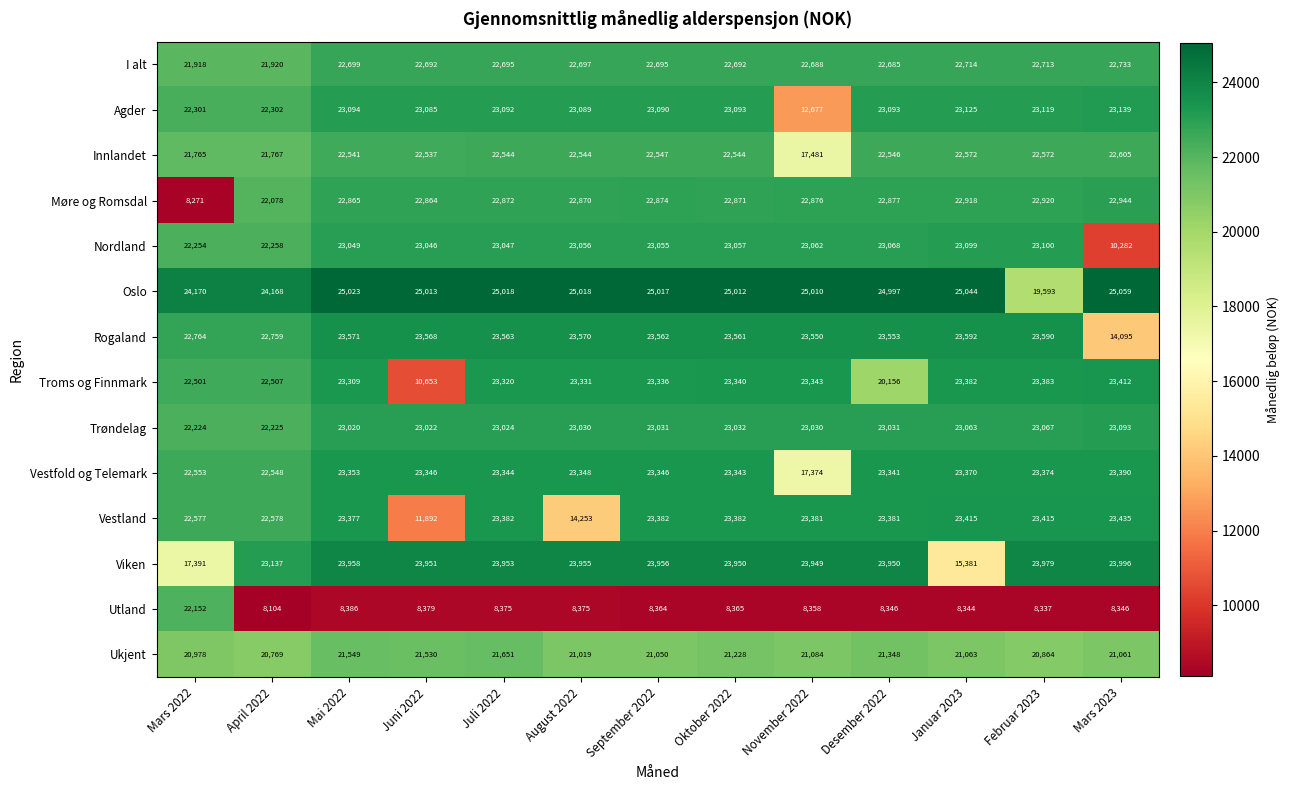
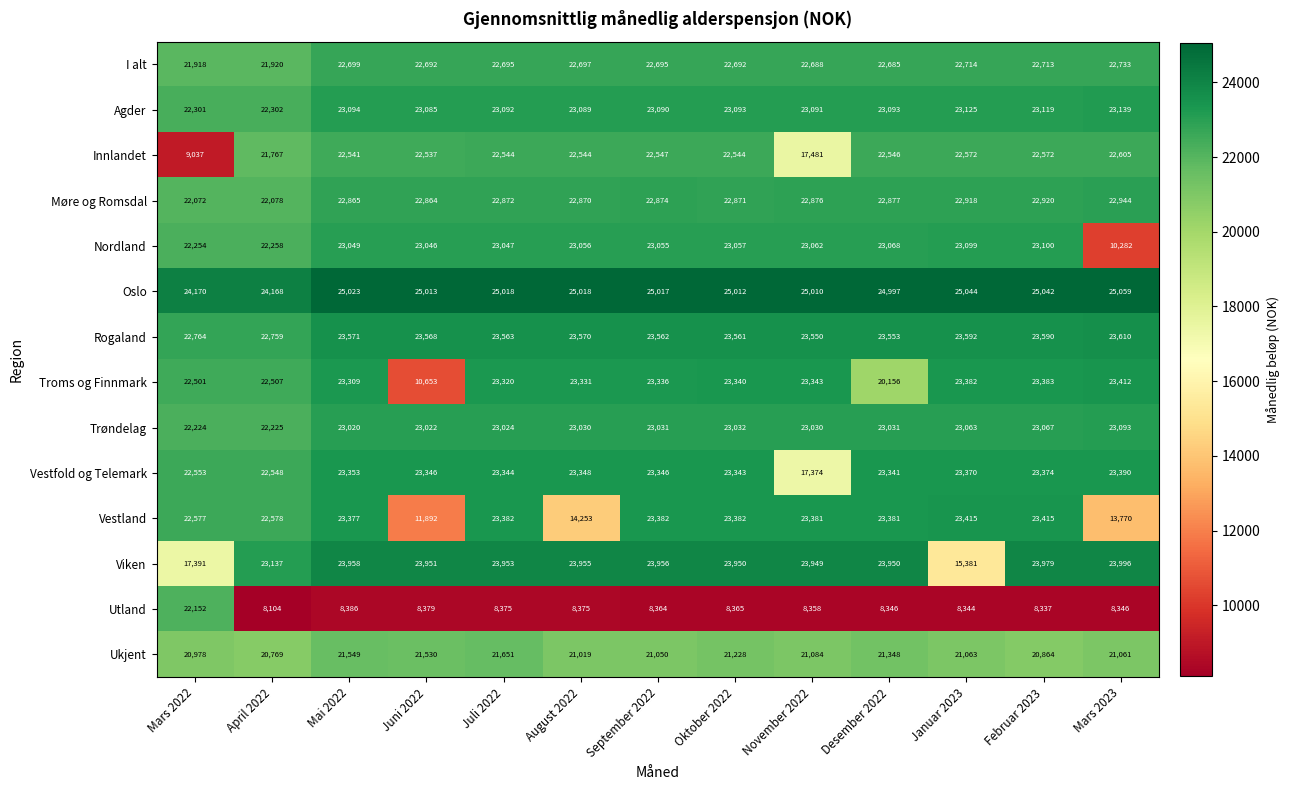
  {
    "I alt": {
      "Mars 2022": "21,918",
      "April 2022": "21,920",
      "Mai 2022": "22,699",
      "Juni 2022": "22,692",
      "Juli 2022": "22,695",
      "August 2022": "22,697",
      "September 2022": "22,695",
      "Oktober 2022": "22,692",
      "November 2022": "22,688",
      "Desember 2022": "22,685",
      "Januar 2023": "22,714",
      "Februar 2023": "22,713",
      "Mars 2023": "22,733"
    },
    "Agder": {
      "Mars 2022": "22,301",
      "April 2022": "22,302",
      "Mai 2022": "23,094",
      "Juni 2022": "23,085",
      "Juli 2022": "23,092",
      "August 2022": "23,089",
      "September 2022": "23,090",
      "Oktober 2022": "23,093",
-     "November 2022": "12,677",
+     "November 2022": "23,091",
      "Desember 2022": "23,093",
      "Januar 2023": "23,125",
      "Februar 2023": "23,119",
      "Mars 2023": "23,139"
    },
    "Innlandet": {
-     "Mars 2022": "21,765",
+     "Mars 2022": "9,037",
      "April 2022": "21,767",
      "Mai 2022": "22,541",
      "Juni 2022": "22,537",
      "Juli 2022": "22,544",
      "August 2022": "22,544",
      "September 2022": "22,547",
      "Oktober 2022": "22,544",
      "November 2022": "17,481",
      "Desember 2022": "22,546",
      "Januar 2023": "22,572",
      "Februar 2023": "22,572",
      "Mars 2023": "22,605"
    },
    "Møre og Romsdal": {
-     "Mars 2022": "8,271",
+     "Mars 2022": "22,072",
      "April 2022": "22,078",
      "Mai 2022": "22,865",
      "Juni 2022": "22,864",
      "Juli 2022": "22,872",
      "August 2022": "22,870",
      "September 2022": "22,874",
      "Oktober 2022": "22,871",
      "November 2022": "22,876",
      "Desember 2022": "22,877",
      "Januar 2023": "22,918",
      "Februar 2023": "22,920",
      "Mars 2023": "22,944"
    },
    "Nordland": {
      "Mars 2022": "22,254",
      "April 2022": "22,258",
      "Mai 2022": "23,049",
      "Juni 2022": "23,046",
      "Juli 2022": "23,047",
      "August 2022": "23,056",
      "September 2022": "23,055",
      "Oktober 2022": "23,057",
      "November 2022": "23,062",
      "Desember 2022": "23,068",
      "Januar 2023": "23,099",
      "Februar 2023": "23,100",
      "Mars 2023": "10,282"
    },
    "Oslo": {
      "Mars 2022": "24,170",
      "April 2022": "24,168",
      "Mai 2022": "25,023",
      "Juni 2022": "25,013",
      "Juli 2022": "25,018",
      "August 2022": "25,018",
      "September 2022": "25,017",
      "Oktober 2022": "25,012",
      "November 2022": "25,010",
      "Desember 2022": "24,997",
      "Januar 2023": "25,044",
-     "Februar 2023": "19,593",
+     "Februar 2023": "25,042",
      "Mars 2023": "25,059"
    },
    "Rogaland": {
      "Mars 2022": "22,764",
      "April 2022": "22,759",
      "Mai 2022": "23,571",
      "Juni 2022": "23,568",
      "Juli 2022": "23,563",
      "August 2022": "23,570",
      "September 2022": "23,562",
      "Oktober 2022": "23,561",
      "November 2022": "23,550",
      "Desember 2022": "23,553",
      "Januar 2023": "23,592",
      "Februar 2023": "23,590",
-     "Mars 2023": "14,095"
+     "Mars 2023": "23,610"
    },
    "Troms og Finnmark": {
      "Mars 2022": "22,501",
      "April 2022": "22,507",
      "Mai 2022": "23,309",
      "Juni 2022": "10,653",
      "Juli 2022": "23,320",
      "August 2022": "23,331",
      "September 2022": "23,336",
      "Oktober 2022": "23,340",
      "November 2022": "23,343",
      "Desember 2022": "20,156",
      "Januar 2023": "23,382",
      "Februar 2023": "23,383",
      "Mars 2023": "23,412"
    },
    "Trøndelag": {
      "Mars 2022": "22,224",
      "April 2022": "22,225",
      "Mai 2022": "23,020",
      "Juni 2022": "23,022",
      "Juli 2022": "23,024",
      "August 2022": "23,030",
      "September 2022": "23,031",
      "Oktober 2022": "23,032",
      "November 2022": "23,030",
      "Desember 2022": "23,031",
      "Januar 2023": "23,063",
      "Februar 2023": "23,067",
      "Mars 2023": "23,093"
    },
    "Vestfold og Telemark": {
      "Mars 2022": "22,553",
      "April 2022": "22,548",
      "Mai 2022": "23,353",
      "Juni 2022": "23,346",
      "Juli 2022": "23,344",
      "August 2022": "23,348",
      "September 2022": "23,346",
      "Oktober 2022": "23,343",
      "November 2022": "17,374",
      "Desember 2022": "23,341",
      "Januar 2023": "23,370",
      "Februar 2023": "23,374",
      "Mars 2023": "23,390"
    },
    "Vestland": {
      "Mars 2022": "22,577",
      "April 2022": "22,578",
      "Mai 2022": "23,377",
      "Juni 2022": "11,892",
      "Juli 2022": "23,382",
      "August 2022": "14,253",
      "September 2022": "23,382",
      "Oktober 2022": "23,382",
      "November 2022": "23,381",
      "Desember 2022": "23,381",
      "Januar 2023": "23,415",
      "Februar 2023": "23,415",
-     "Mars 2023": "23,435"
+     "Mars 2023": "13,770"
    },
    "Viken": {
      "Mars 2022": "17,391",
      "April 2022": "23,137",
      "Mai 2022": "23,958",
      "Juni 2022": "23,951",
      "Juli 2022": "23,953",
      "August 2022": "23,955",
      "September 2022": "23,956",
      "Oktober 2022": "23,950",
      "November 2022": "23,949",
      "Desember 2022": "23,950",
      "Januar 2023": "15,381",
      "Februar 2023": "23,979",
      "Mars 2023": "23,996"
    },
    "Utland": {
      "Mars 2022": "22,152",
      "April 2022": "8,104",
      "Mai 2022": "8,386",
      "Juni 2022": "8,379",
      "Juli 2022": "8,375",
      "August 2022": "8,375",
      "September 2022": "8,364",
      "Oktober 2022": "8,365",
      "November 2022": "8,358",
      "Desember 2022": "8,346",
      "Januar 2023": "8,344",
      "Februar 2023": "8,337",
      "Mars 2023": "8,346"
    },
    "Ukjent": {
      "Mars 2022": "20,978",
      "April 2022": "20,769",
      "Mai 2022": "21,549",
      "Juni 2022": "21,530",
      "Juli 2022": "21,651",
      "August 2022": "21,019",
      "September 2022": "21,050",
      "Oktober 2022": "21,228",
      "November 2022": "21,084",
      "Desember 2022": "21,348",
      "Januar 2023": "21,063",
      "Februar 2023": "20,864",
      "Mars 2023": "21,061"
    }
  }
